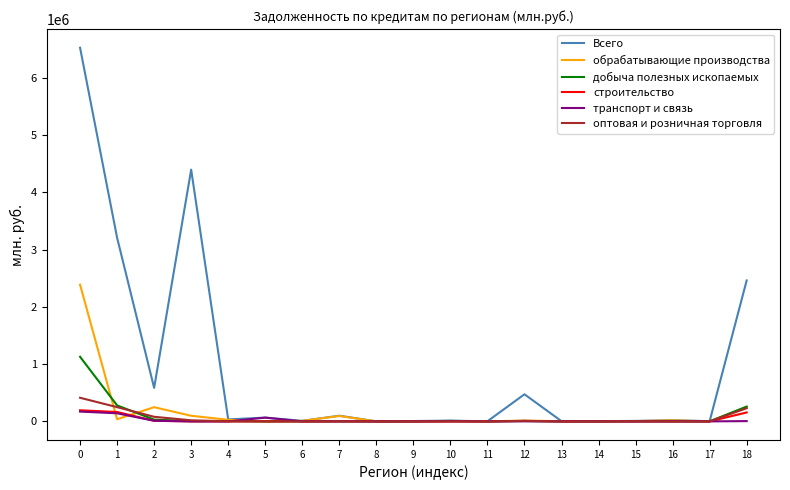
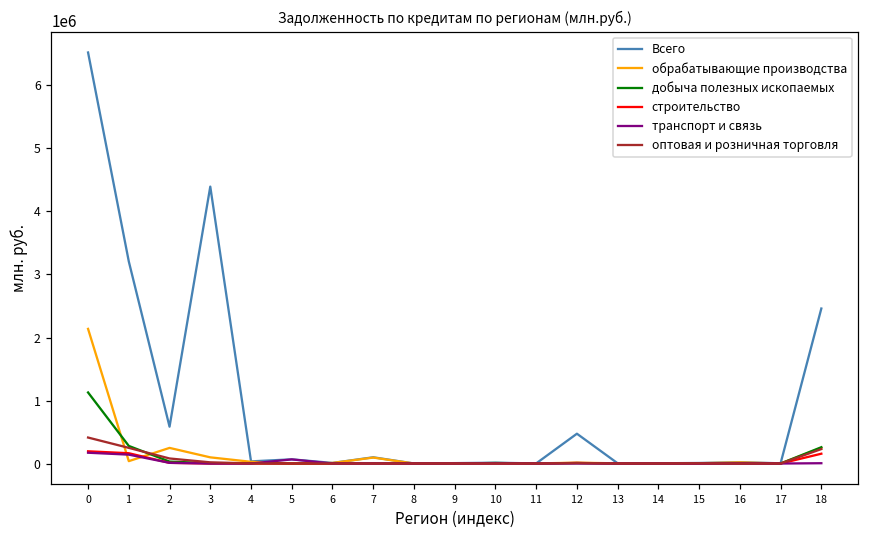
  {
    "Всего": {
      "0": 6500000,
      "1": 3200000,
      "2": 600000,
      "3": 4400000,
      "12": 500000,
      "18": 2500000
    },
    "обрабатывающие производства": {
-     "0": 2400000,
+     "0": 2100000,
      "1": 0,
      "2": 200000,
      "3": 100000
    },
    "добыча полезных ископаемых": {
      "0": 1100000
    },
    "строительство": {
      "18": 200000
    },
    "транспорт и связь": {
      "18": 0
    },
    "оптовая и розничная торговля": {
      "0": 400000,
      "2": 100000
    }
  }
